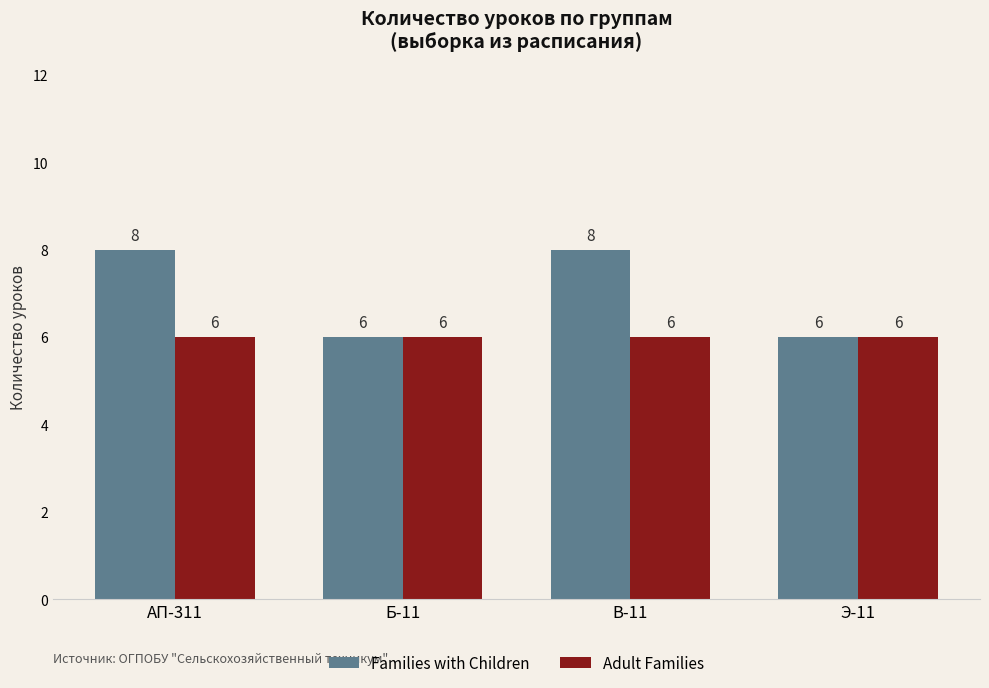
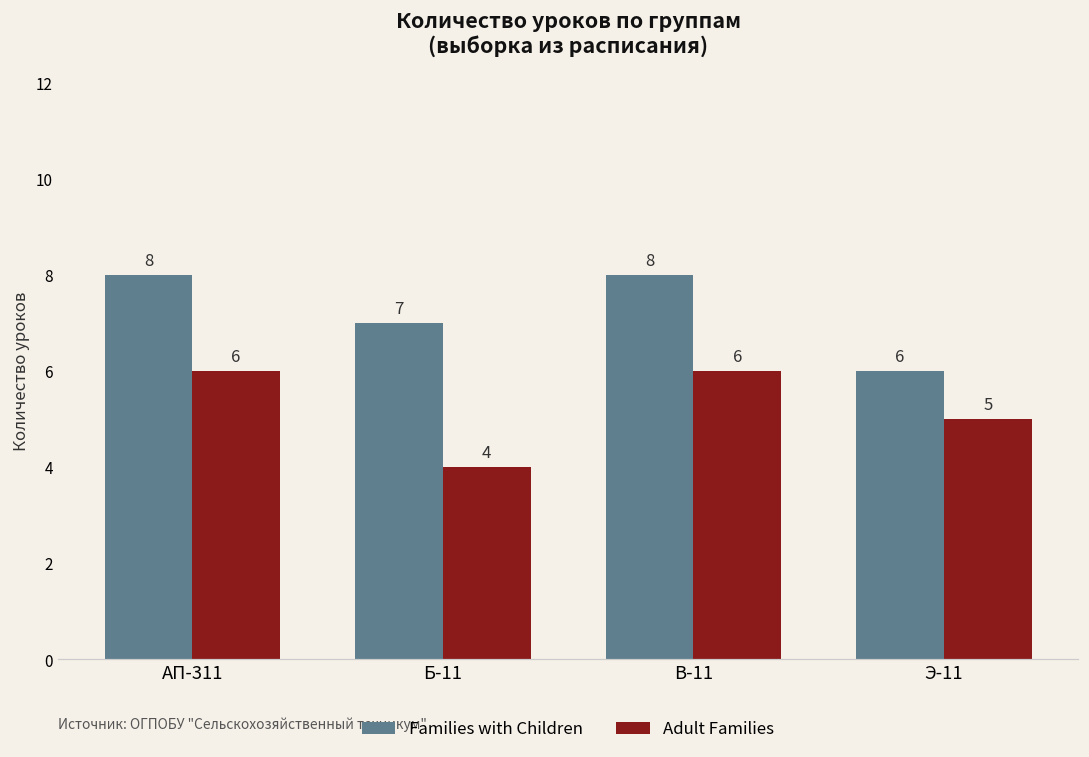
  {
    "Families with Children": {
      "АП-311": 8,
-     "Б-11": 6,
+     "Б-11": 7,
      "В-11": 8,
      "Э-11": 6
    },
    "Adult Families": {
      "АП-311": 6,
-     "Б-11": 6,
+     "Б-11": 4,
      "В-11": 6,
-     "Э-11": 6
+     "Э-11": 5
    }
  }
